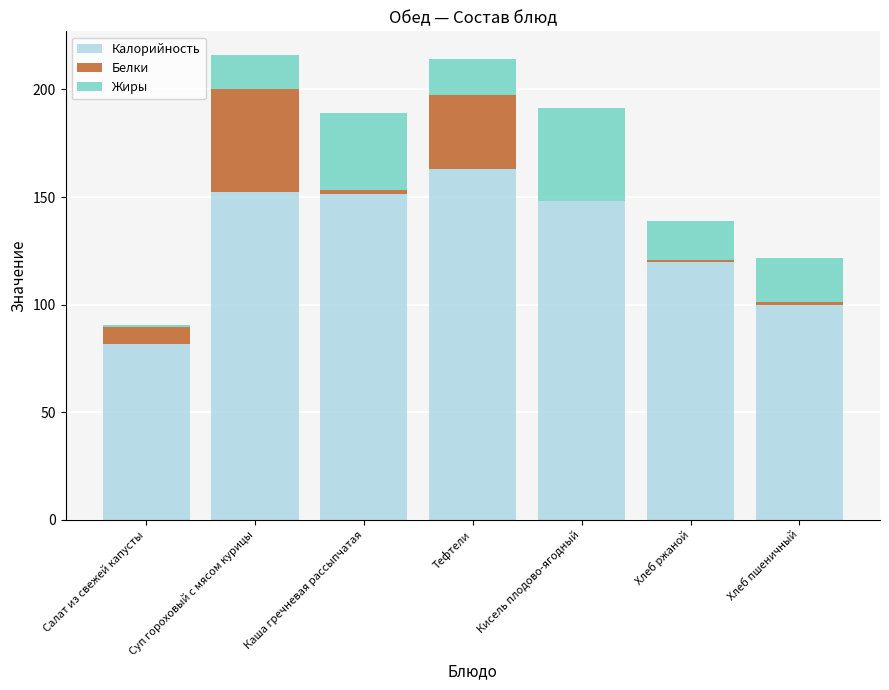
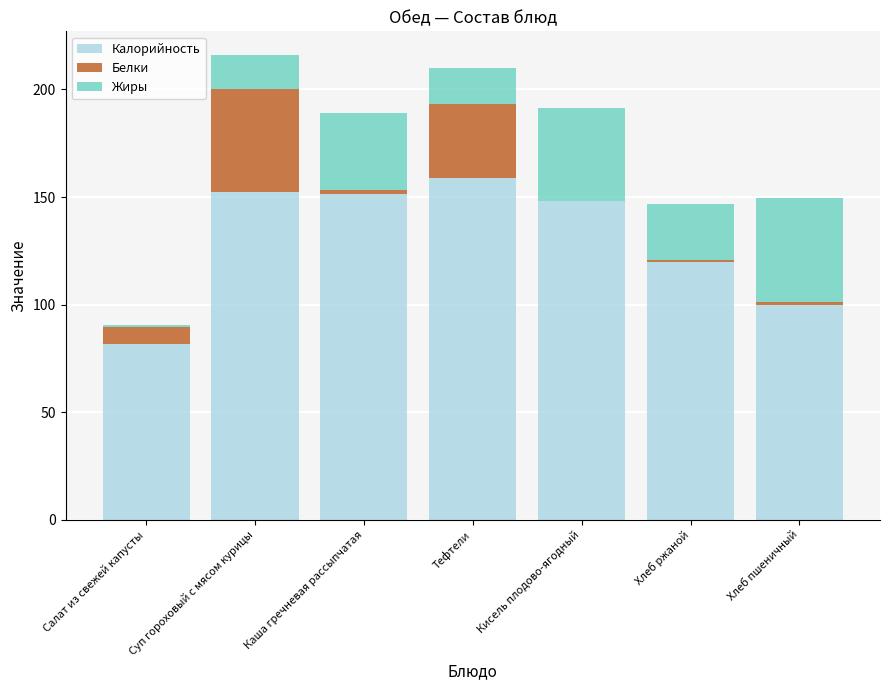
  {
    "Калорийность": {
      "Салат из свежей капусты": 82,
      "Суп гороховый с мясом курицы": 152,
      "Каша гречневая рассыпчатая": 151,
-     "Тефтели": 163,
+     "Тефтели": 159,
      "Кисель плодово-ягодный": 148,
      "Хлеб ржаной": 120,
      "Хлеб пшеничный": 100
    },
    "Белки": {
      "Салат из свежей капусты": 8,
      "Суп гороховый с мясом курицы": 48,
      "Каша гречневая рассыпчатая": 2,
      "Тефтели": 34,
      "Кисель плодово-ягодный": 0
    },
    "Жиры": {
      "Суп гороховый с мясом курицы": 16,
      "Каша гречневая рассыпчатая": 36,
      "Тефтели": 17,
      "Кисель плодово-ягодный": 44,
-     "Хлеб ржаной": 18,
-     "Хлеб пшеничный": 21
+     "Хлеб ржаной": 26,
+     "Хлеб пшеничный": 48
    }
  }
